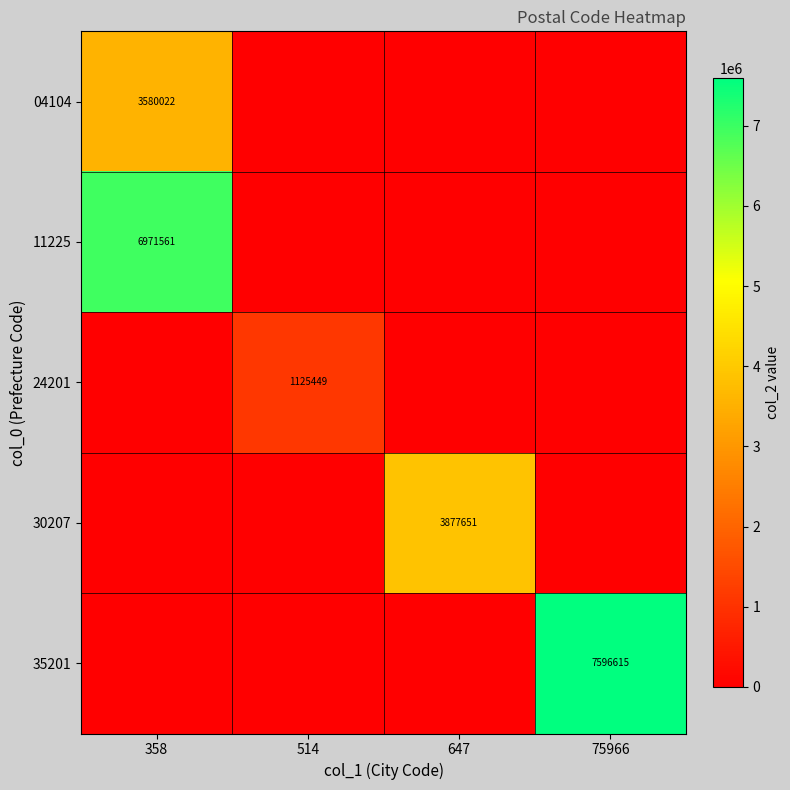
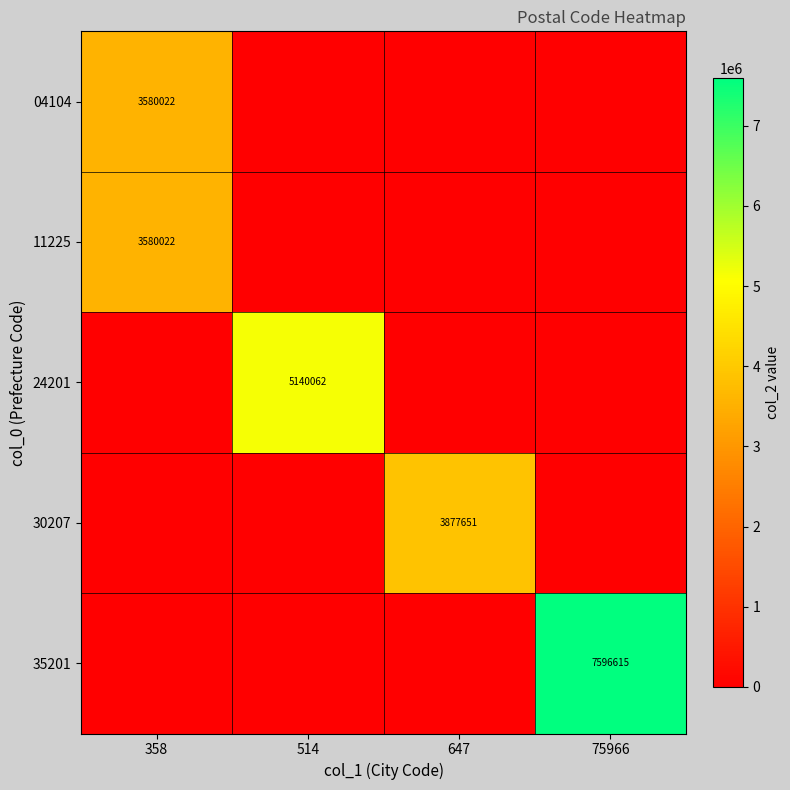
  {
    "04104": {
      "358": 3580022
    },
    "11225": {
-     "358": 6971561
+     "358": 3580022
    },
    "24201": {
-     "514": 1125449
+     "514": 5140062
    },
    "30207": {
      "647": 3877651
    },
    "35201": {
      "75966": 7596615
    }
  }
